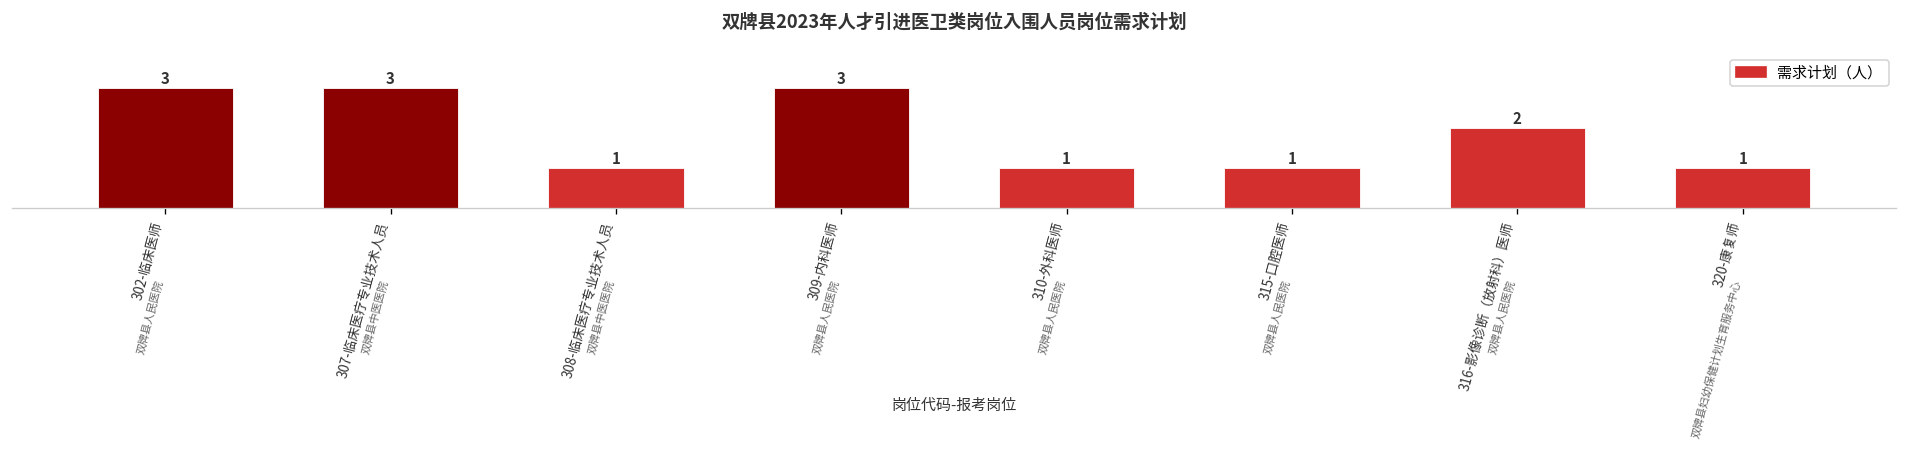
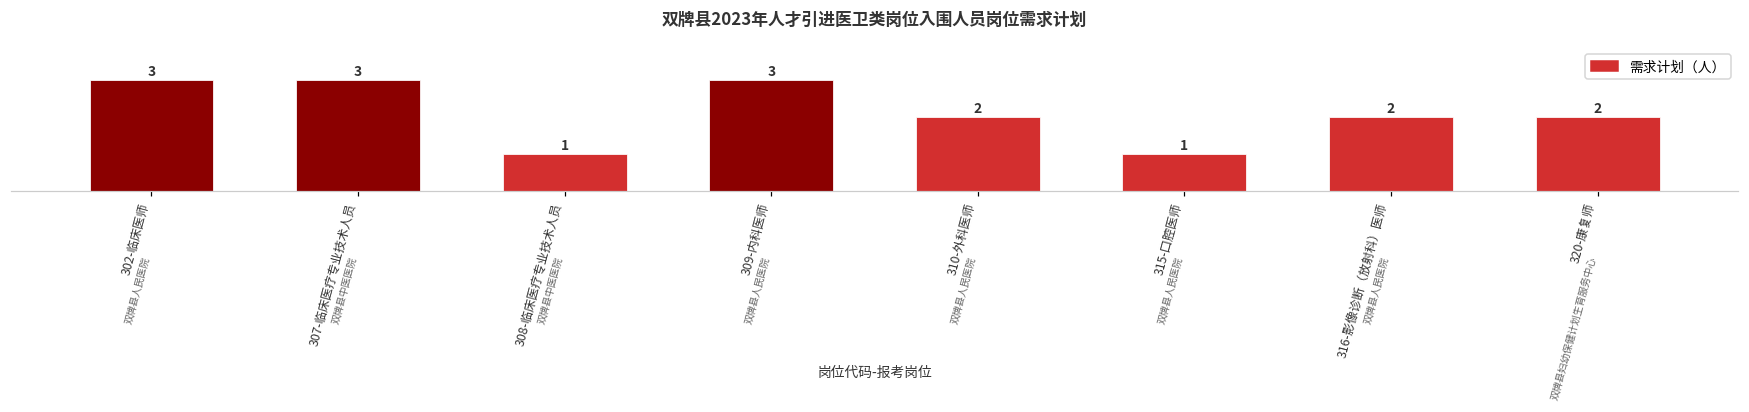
  {
    "302-临床医师": 3,
    "307-临床医疗专业技术人员": 3,
    "308-临床医疗专业技术人员": 1,
    "309-内科医师": 3,
-   "310-外科医师": 1,
+   "310-外科医师": 2,
    "315-口腔医师": 1,
    "316-影像诊断（放射科）医师": 2,
-   "320-康复师": 1
+   "320-康复师": 2
  }
